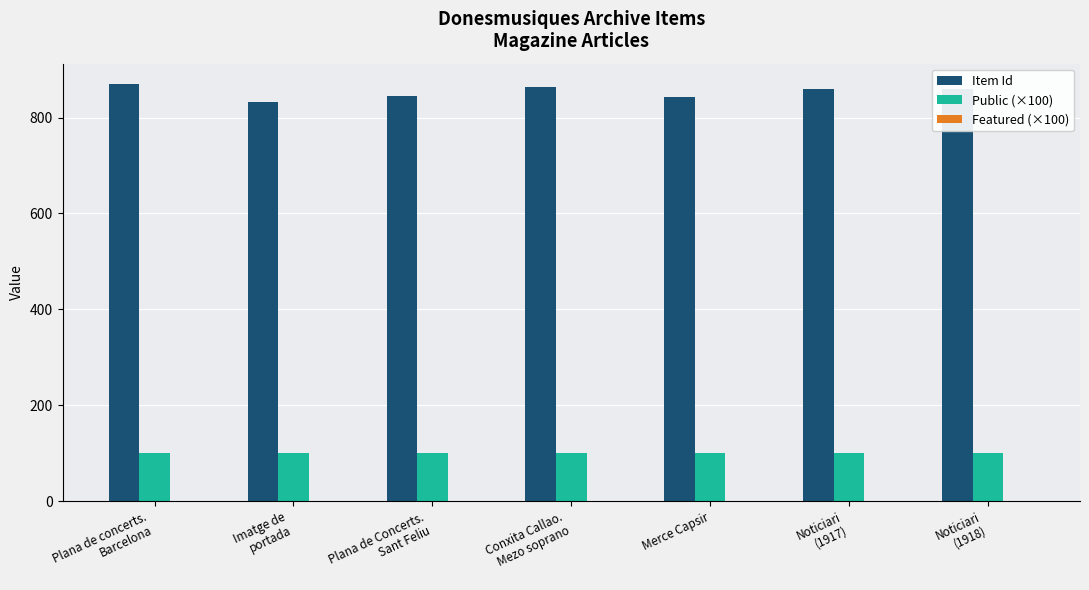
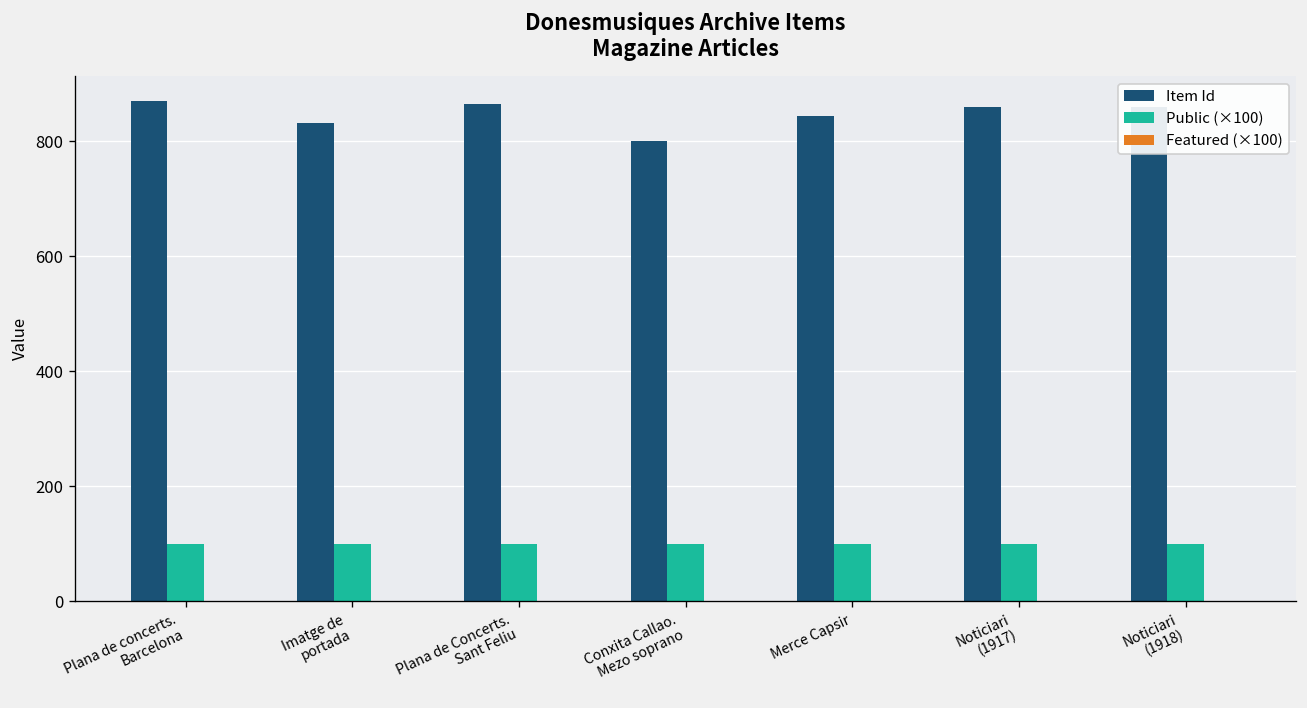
  {
    "Item Id": {
      "Plana de concerts. Barcelona": 870,
      "Imatge de portada": 830,
-     "Plana de Concerts. Sant Feliu": 850,
-     "Conxita Callao. Mezo soprano": 860,
+     "Plana de Concerts. Sant Feliu": 860,
+     "Conxita Callao. Mezo soprano": 800,
      "Merce Capsir": 840,
      "Noticiari (1917)": 860
    },
    "Public (×100)": {
      "Plana de concerts. Barcelona": 100,
      "Imatge de portada": 100,
      "Plana de Concerts. Sant Feliu": 100,
      "Conxita Callao. Mezo soprano": 100,
      "Merce Capsir": 100,
      "Noticiari (1917)": 100,
      "Noticiari (1918)": 100
    },
    "Featured (×100)": {
      "Plana de concerts. Barcelona": 0,
      "Imatge de portada": 0,
      "Plana de Concerts. Sant Feliu": 0,
      "Conxita Callao. Mezo soprano": 0,
      "Merce Capsir": 0,
      "Noticiari (1917)": 0,
      "Noticiari (1918)": 0
    }
  }
